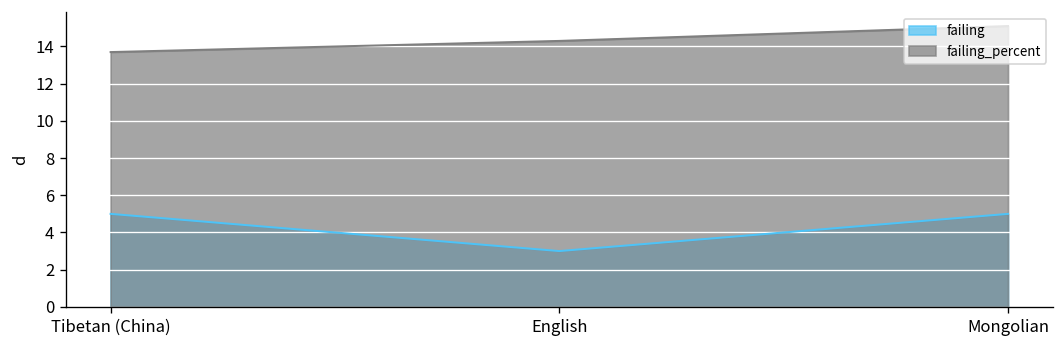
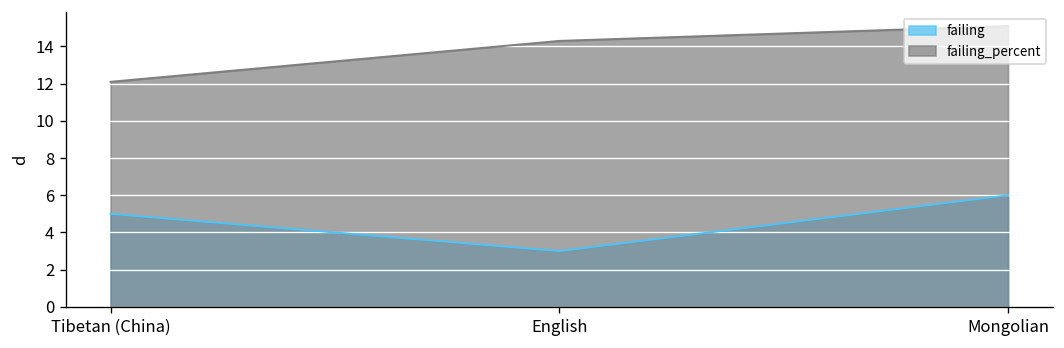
  {
    "failing": {
      "Tibetan (China)": 5,
      "English": 3,
-     "Mongolian": 5
+     "Mongolian": 6
    },
    "failing_percent": {
-     "Tibetan (China)": 13.7,
+     "Tibetan (China)": 12.1,
      "English": 14.3
    }
  }
